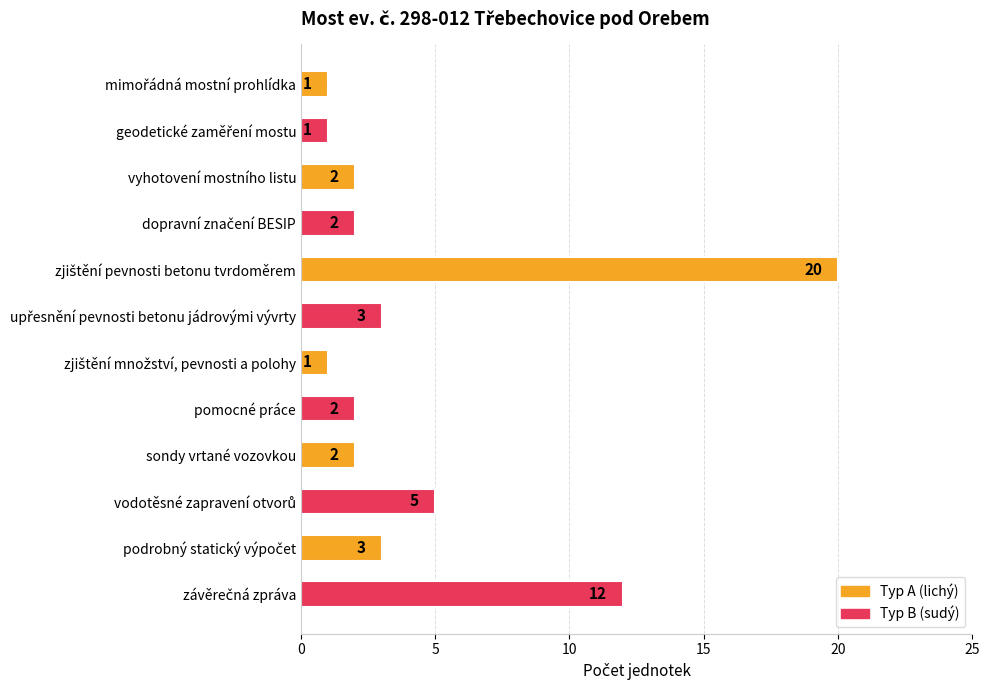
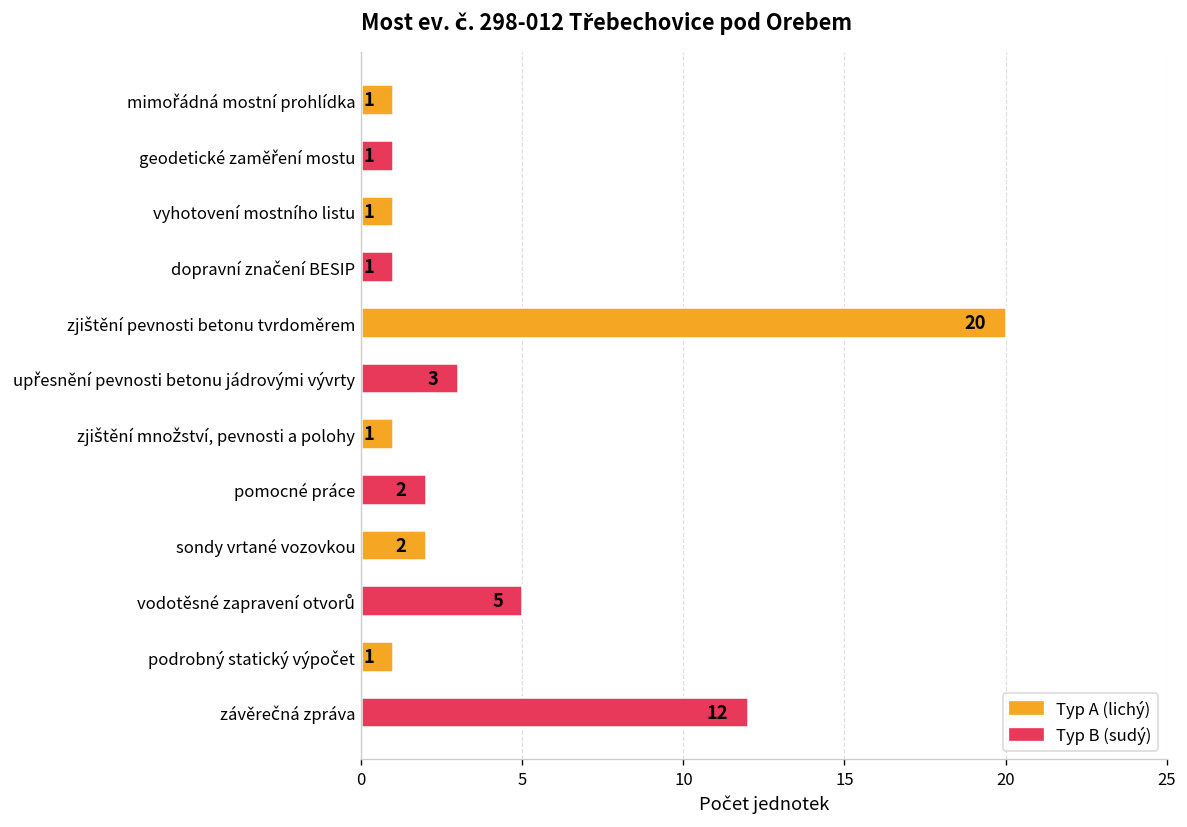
  {
    "mimořádná mostní prohlídka": 1,
    "geodetické zaměření mostu": 1,
-   "vyhotovení mostního listu": 2,
-   "dopravní značení BESIP": 2,
+   "vyhotovení mostního listu": 1,
+   "dopravní značení BESIP": 1,
    "zjištění pevnosti betonu tvrdoměrem": 20,
    "upřesnění pevnosti betonu jádrovými vývrty": 3,
    "zjištění množství, pevnosti a polohy": 1,
    "pomocné práce": 2,
    "sondy vrtané vozovkou": 2,
    "vodotěsné zapravení otvorů": 5,
-   "podrobný statický výpočet": 3,
+   "podrobný statický výpočet": 1,
    "závěrečná zpráva": 12
  }
